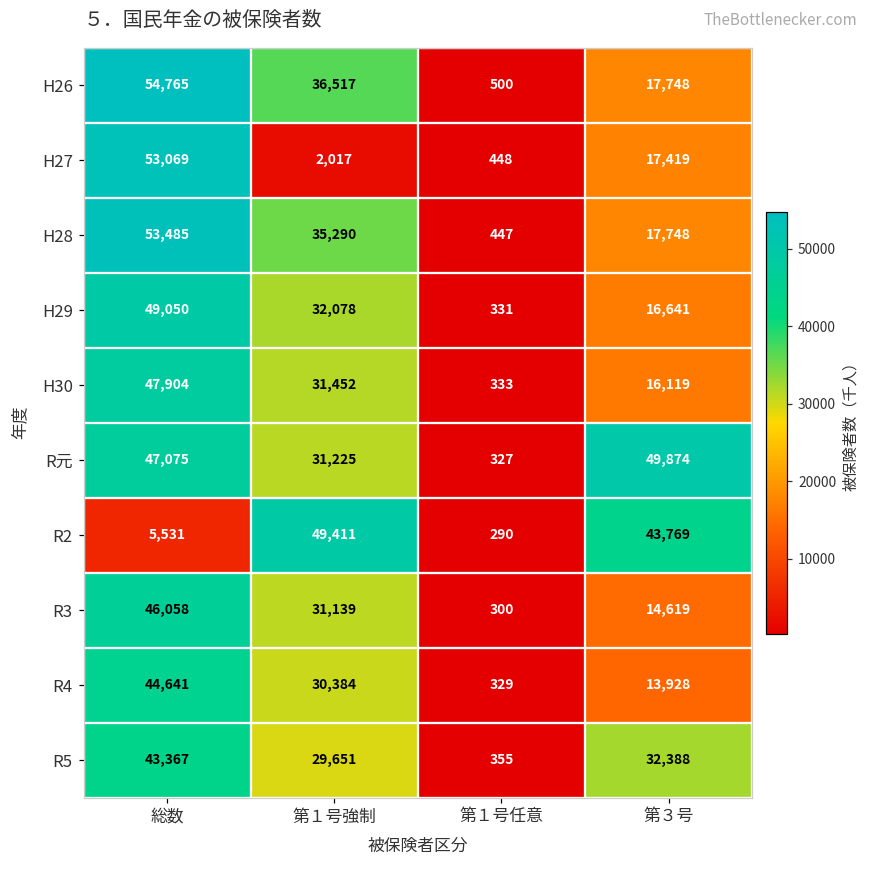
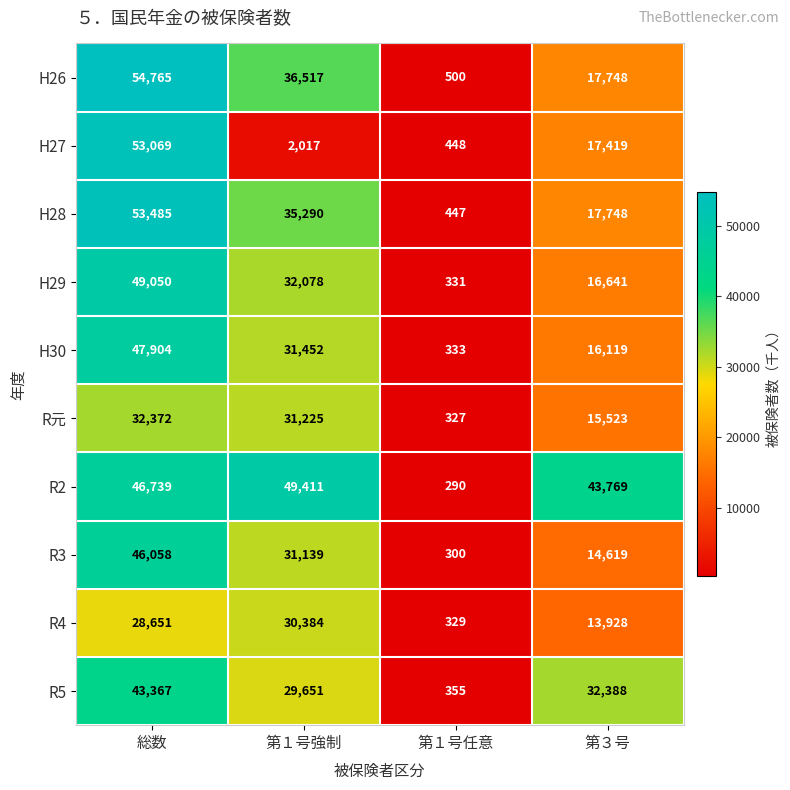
  {
    "H26": {
      "総数": "54,765",
      "第１号強制": "36,517",
      "第１号任意": "500",
      "第３号": "17,748"
    },
    "H27": {
      "総数": "53,069",
      "第１号強制": "2,017",
      "第１号任意": "448",
      "第３号": "17,419"
    },
    "H28": {
      "総数": "53,485",
      "第１号強制": "35,290",
      "第１号任意": "447",
      "第３号": "17,748"
    },
    "H29": {
      "総数": "49,050",
      "第１号強制": "32,078",
      "第１号任意": "331",
      "第３号": "16,641"
    },
    "H30": {
      "総数": "47,904",
      "第１号強制": "31,452",
      "第１号任意": "333",
      "第３号": "16,119"
    },
    "R元": {
-     "総数": "47,075",
+     "総数": "32,372",
      "第１号強制": "31,225",
      "第１号任意": "327",
-     "第３号": "49,874"
+     "第３号": "15,523"
    },
    "R2": {
-     "総数": "5,531",
+     "総数": "46,739",
      "第１号強制": "49,411",
      "第１号任意": "290",
      "第３号": "43,769"
    },
    "R3": {
      "総数": "46,058",
      "第１号強制": "31,139",
      "第１号任意": "300",
      "第３号": "14,619"
    },
    "R4": {
-     "総数": "44,641",
+     "総数": "28,651",
      "第１号強制": "30,384",
      "第１号任意": "329",
      "第３号": "13,928"
    },
    "R5": {
      "総数": "43,367",
      "第１号強制": "29,651",
      "第１号任意": "355",
      "第３号": "32,388"
    }
  }
